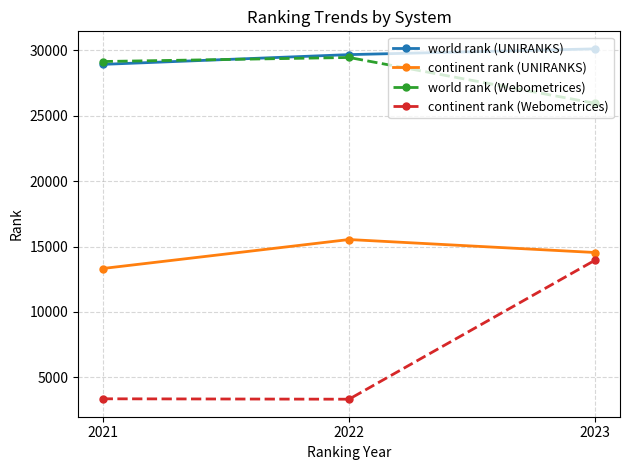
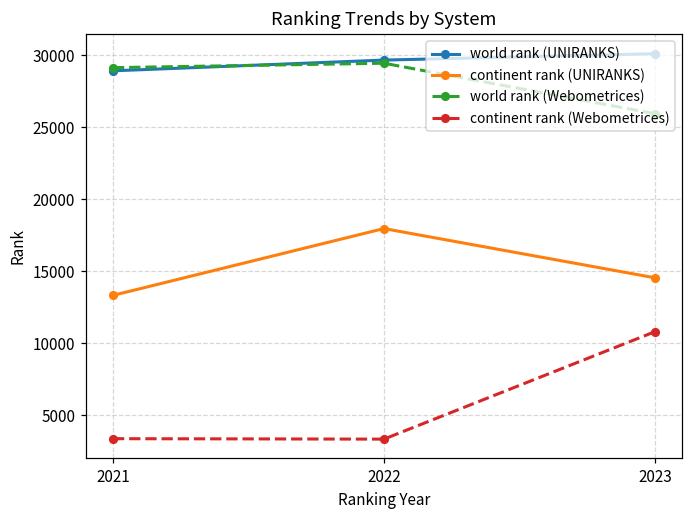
  {
    "world rank (UNIRANKS)": {
      "2021": 28900,
      "2022": 29700
    },
    "continent rank (UNIRANKS)": {
      "2021": 13300,
-     "2022": 15500,
+     "2022": 18000,
      "2023": 14500
    },
    "world rank (Webometrices)": {
      "2021": 29100,
      "2022": 29400
    },
    "continent rank (Webometrices)": {
      "2021": 3400,
      "2022": 3300,
-     "2023": 14000
+     "2023": 10800
    }
  }
